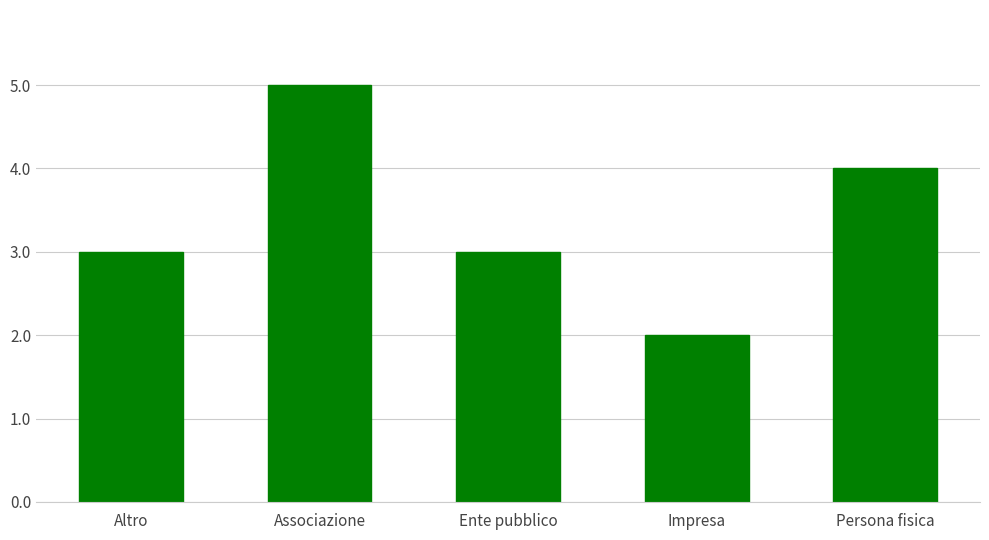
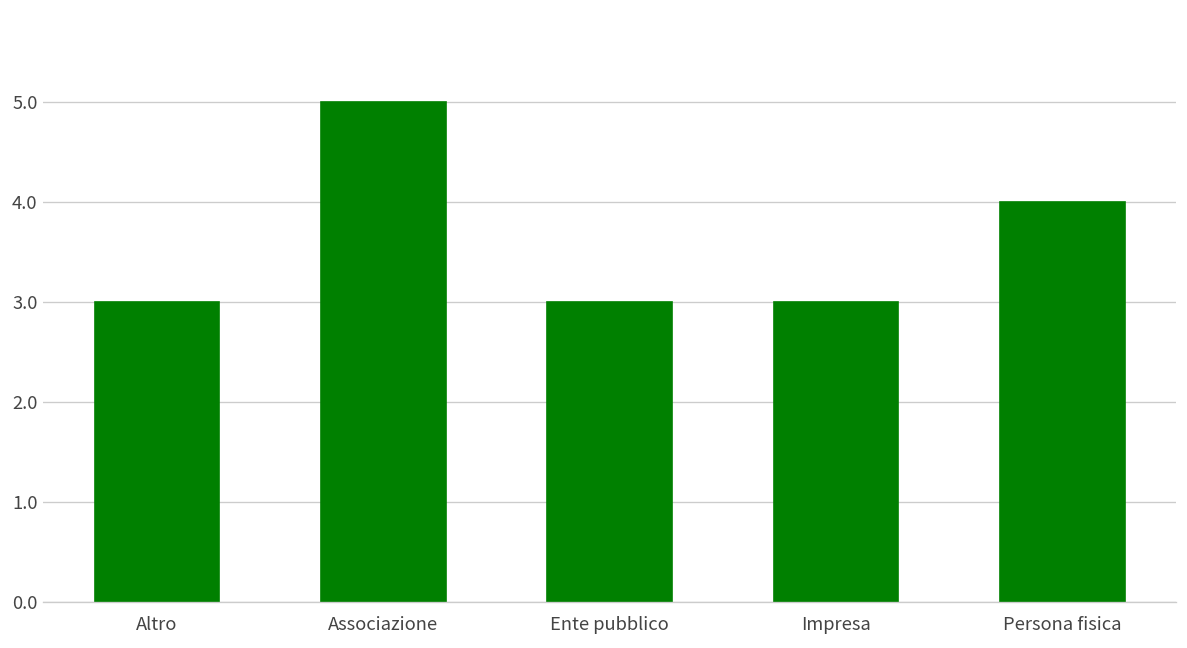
  {
    "Altro": 3,
    "Associazione": 5,
    "Ente pubblico": 3,
-   "Impresa": 2,
+   "Impresa": 3,
    "Persona fisica": 4
  }
